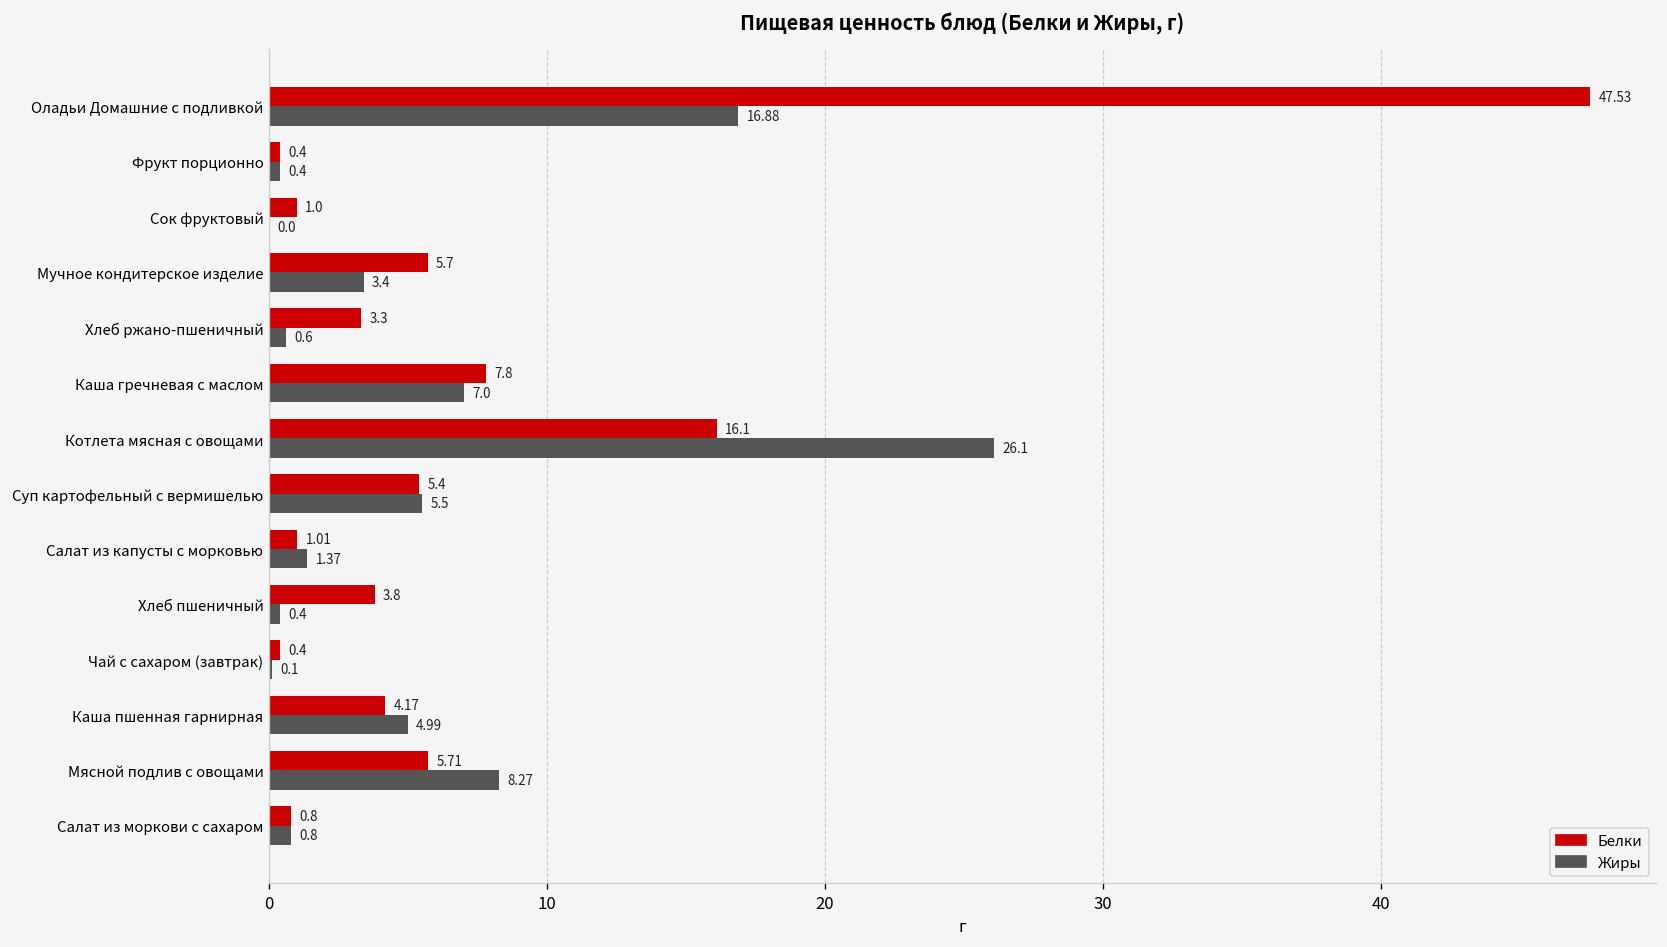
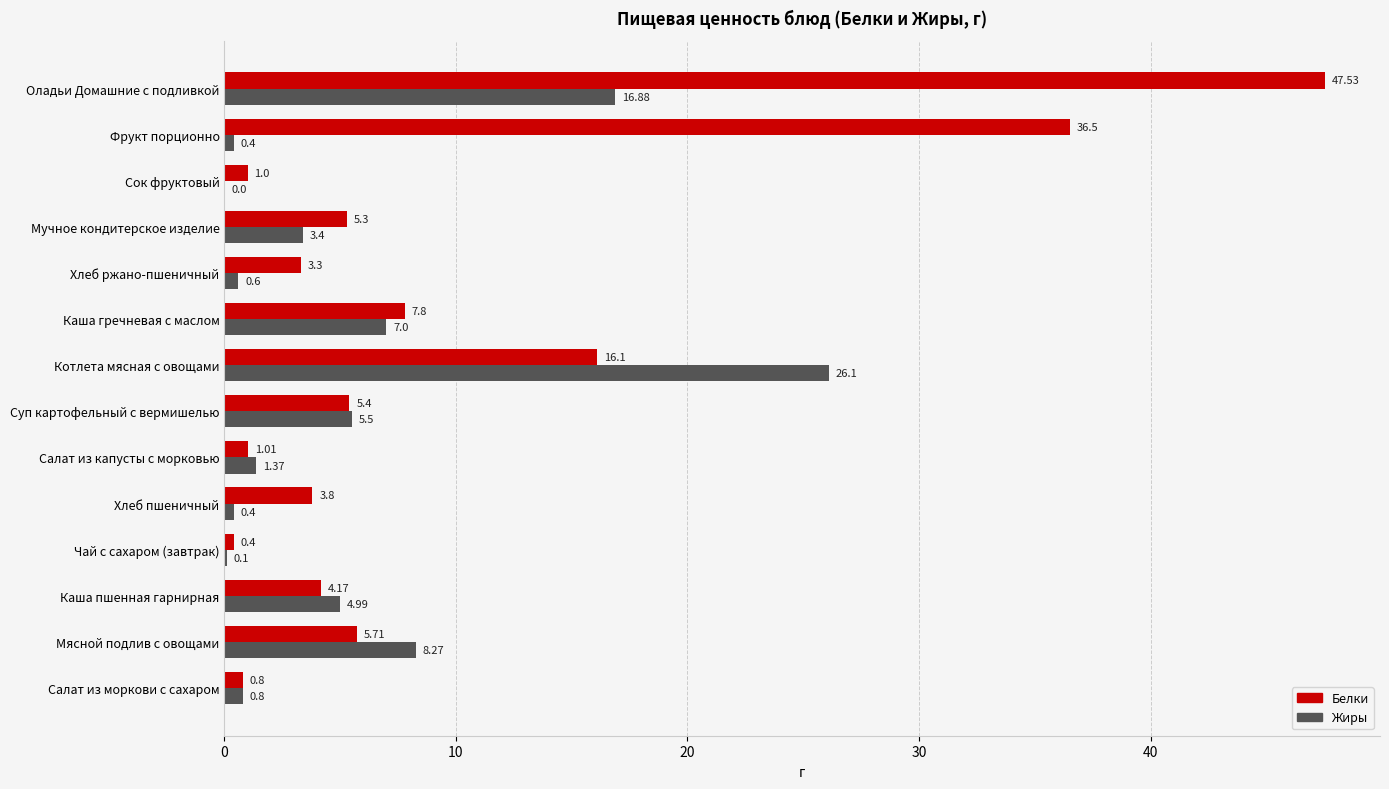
  {
    "Белки": {
      "Оладьи Домашние с подливкой": 47.53,
-     "Фрукт порционно": 0.4,
+     "Фрукт порционно": 36.5,
      "Сок фруктовый": 1.0,
-     "Мучное кондитерское изделие": 5.7,
+     "Мучное кондитерское изделие": 5.3,
      "Хлеб ржано-пшеничный": 3.3,
      "Каша гречневая с маслом": 7.8,
      "Котлета мясная с овощами": 16.1,
      "Суп картофельный с вермишелью": 5.4,
      "Салат из капусты с морковью": 1.01,
      "Хлеб пшеничный": 3.8,
      "Чай с сахаром (завтрак)": 0.4,
      "Каша пшенная гарнирная": 4.17,
      "Мясной подлив с овощами": 5.71,
      "Салат из моркови с сахаром": 0.8
    },
    "Жиры": {
      "Оладьи Домашние с подливкой": 16.88,
      "Фрукт порционно": 0.4,
      "Сок фруктовый": 0.0,
      "Мучное кондитерское изделие": 3.4,
      "Хлеб ржано-пшеничный": 0.6,
      "Каша гречневая с маслом": 7.0,
      "Котлета мясная с овощами": 26.1,
      "Суп картофельный с вермишелью": 5.5,
      "Салат из капусты с морковью": 1.37,
      "Хлеб пшеничный": 0.4,
      "Чай с сахаром (завтрак)": 0.1,
      "Каша пшенная гарнирная": 4.99,
      "Мясной подлив с овощами": 8.27,
      "Салат из моркови с сахаром": 0.8
    }
  }
